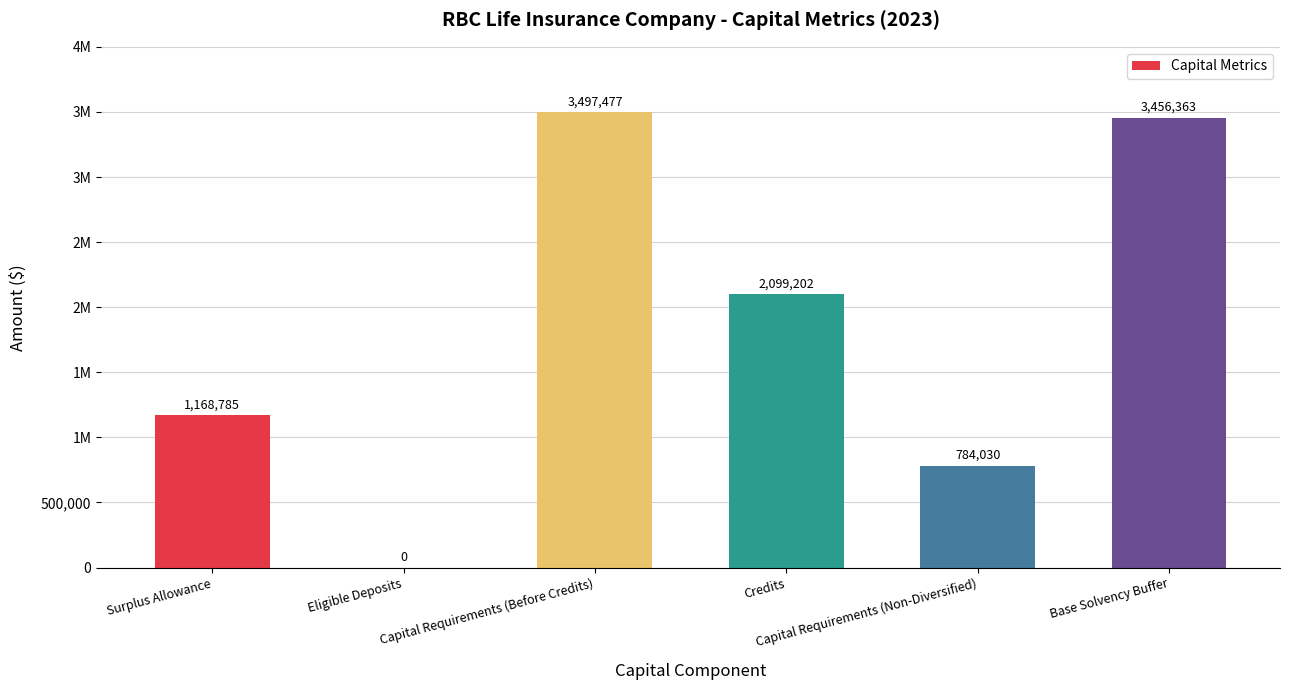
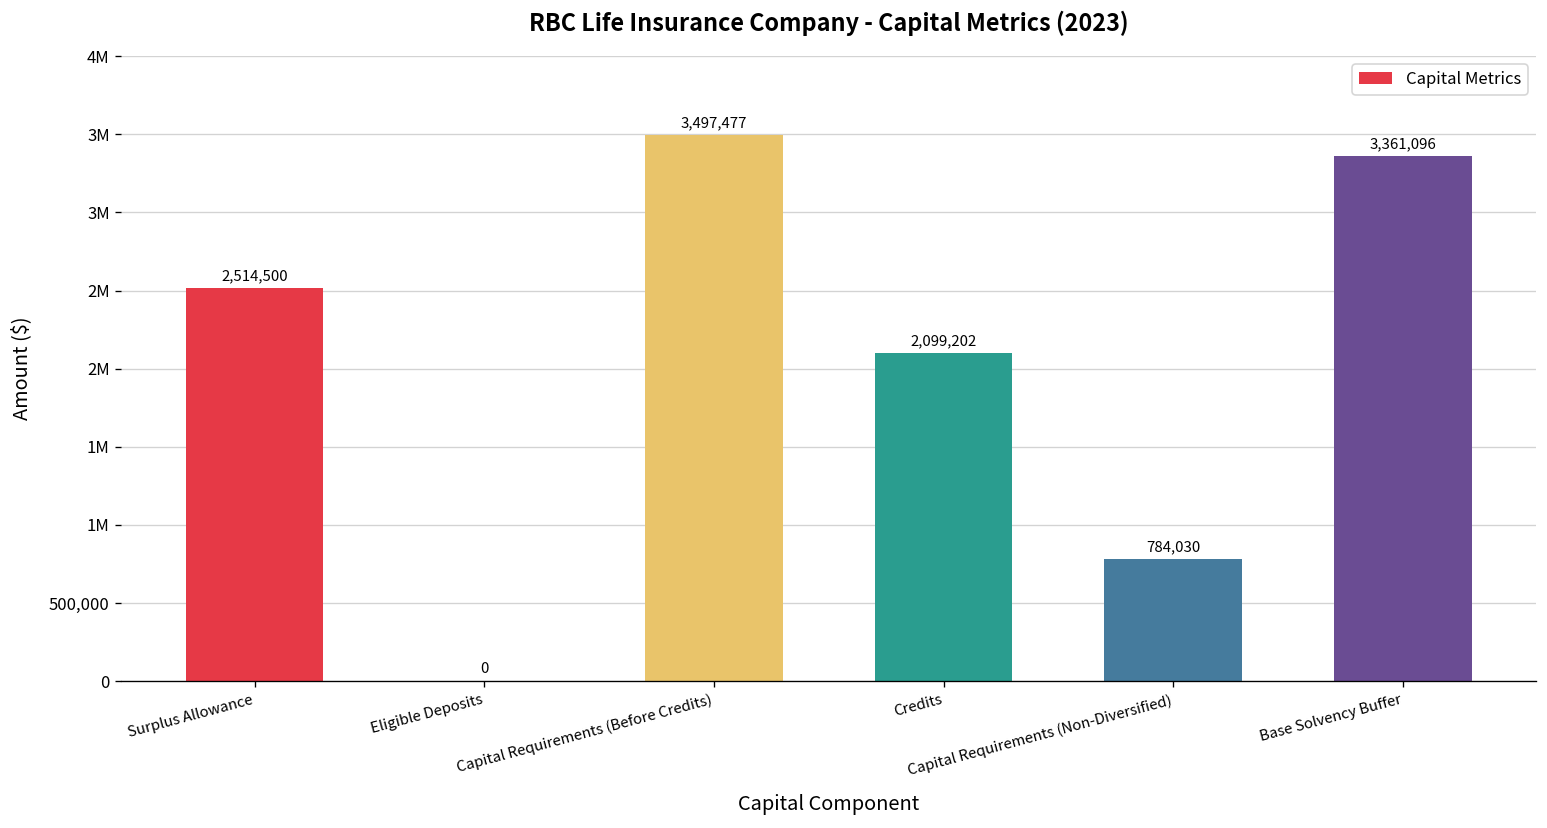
  {
-   "Surplus Allowance": "1,168,785",
+   "Surplus Allowance": "2,514,500",
    "Eligible Deposits": "0",
    "Capital Requirements (Before Credits)": "3,497,477",
    "Credits": "2,099,202",
    "Capital Requirements (Non-Diversified)": "784,030",
-   "Base Solvency Buffer": "3,456,363"
+   "Base Solvency Buffer": "3,361,096"
  }
